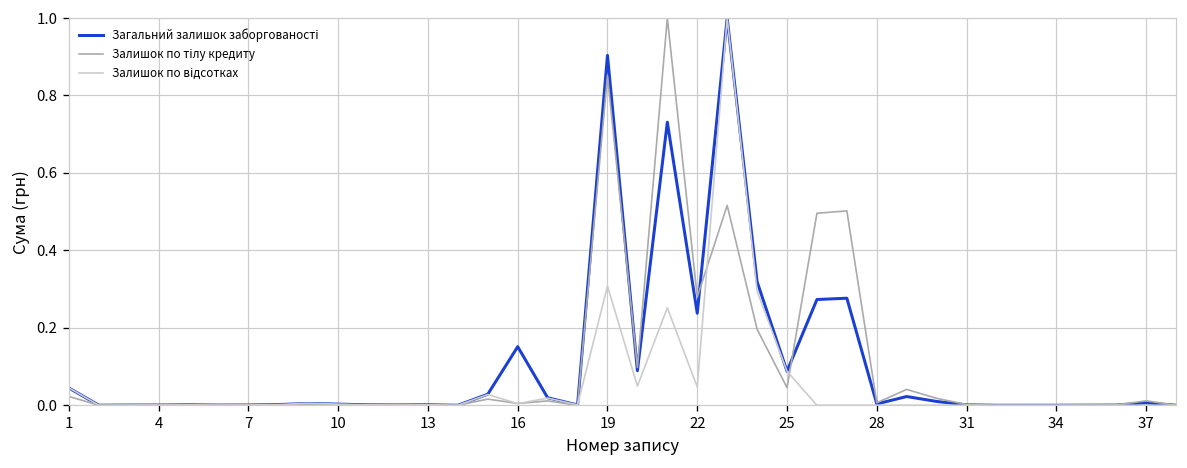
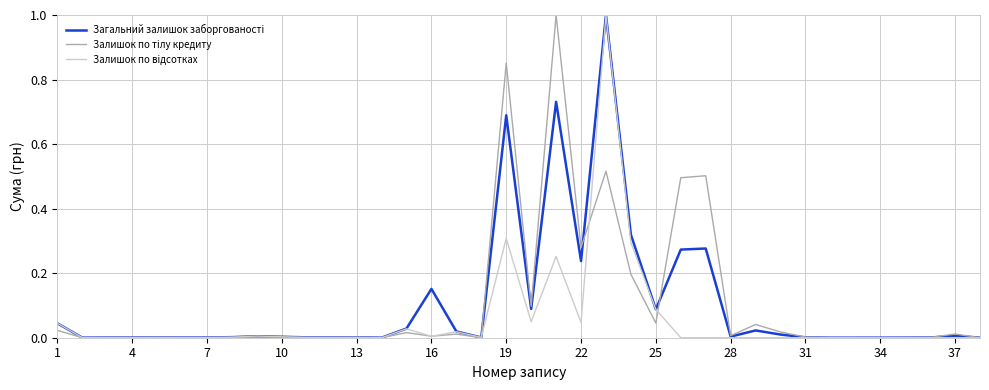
  {
    "Загальний залишок заборгованості": {
      "16": 0.15,
-     "19": 0.90,
+     "19": 0.69,
      "22": 0.24
    }
  }
